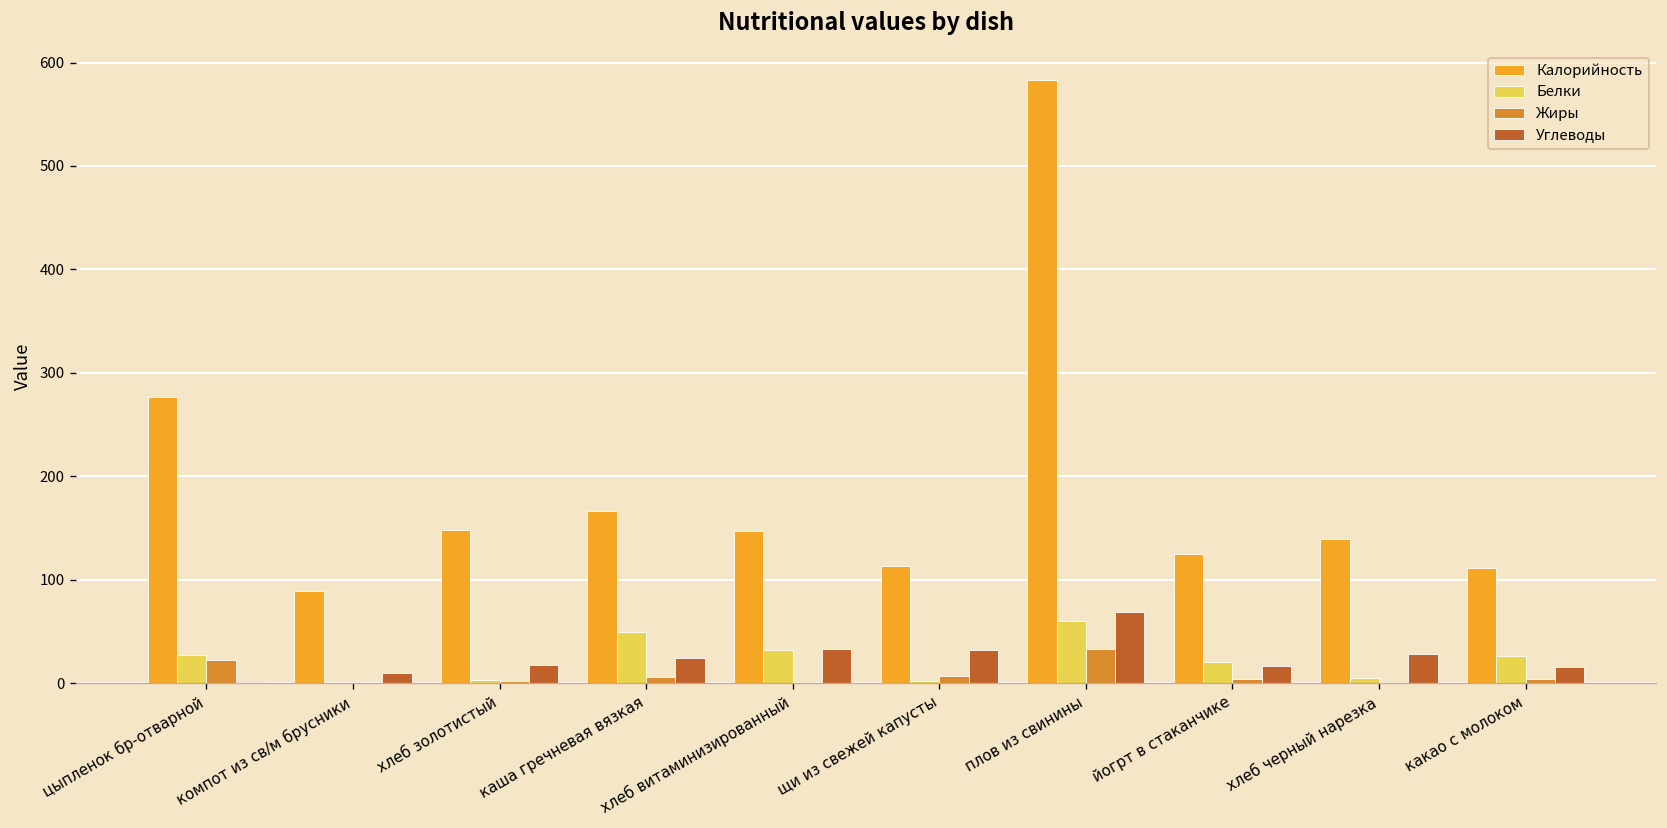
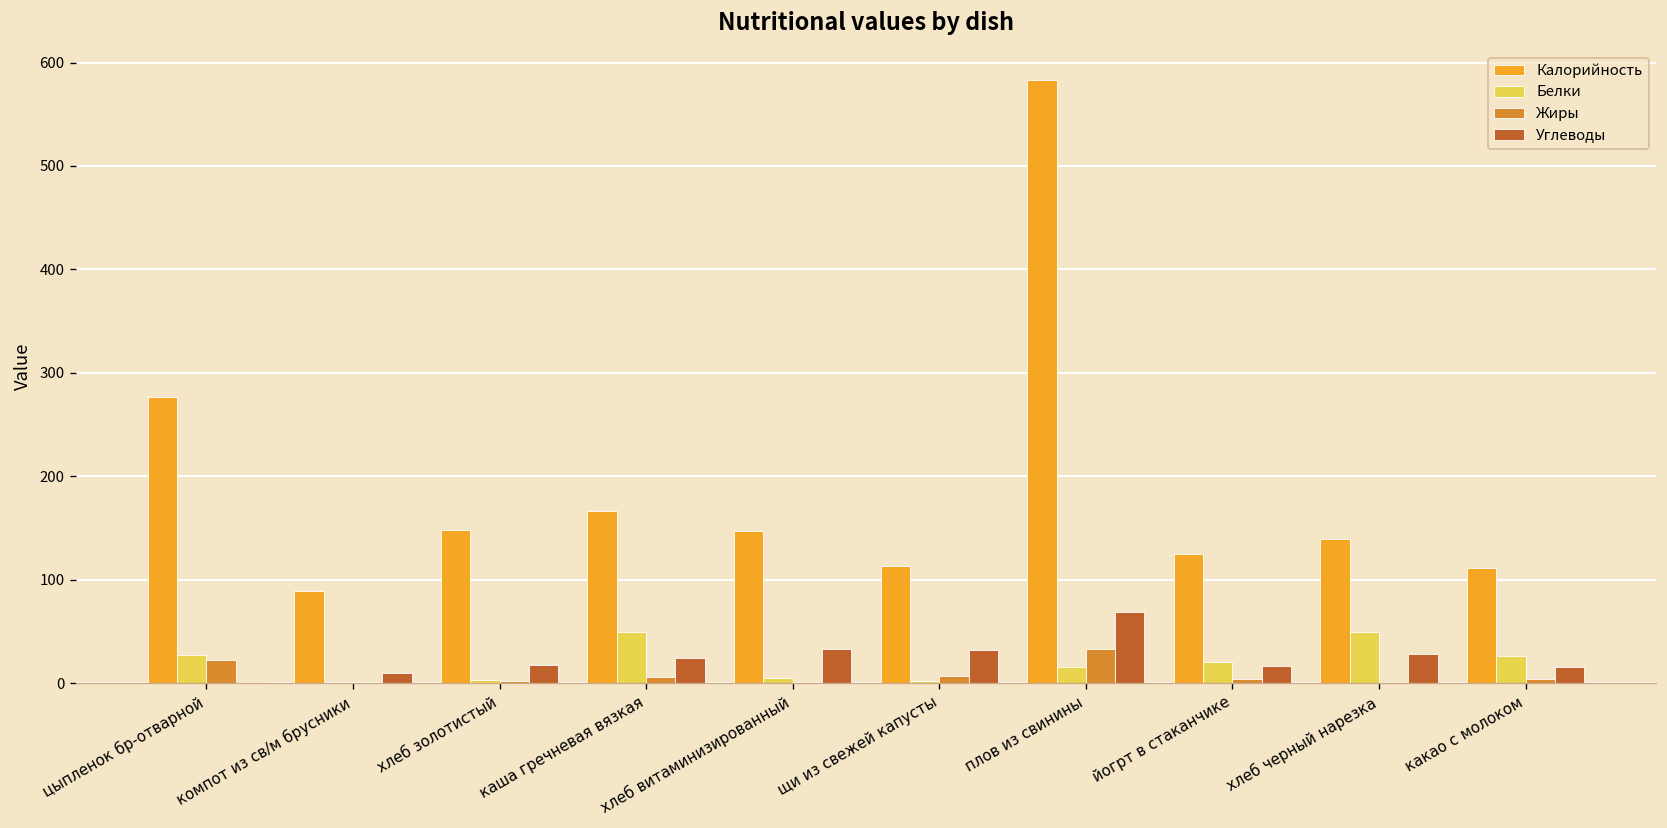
  {
    "Белки": {
      "цыпленок бр-отварной": 30,
      "компот из св/м брусники": 0,
      "хлеб золотистый": 0,
      "каша гречневая вязкая": 50,
-     "хлеб витаминизированный": 30,
-     "плов из свинины": 60,
+     "хлеб витаминизированный": 10,
+     "плов из свинины": 20,
      "йогрт в стаканчике": 20,
-     "хлеб черный нарезка": 10,
+     "хлеб черный нарезка": 50,
      "какао с молоком": 30
    }
  }
